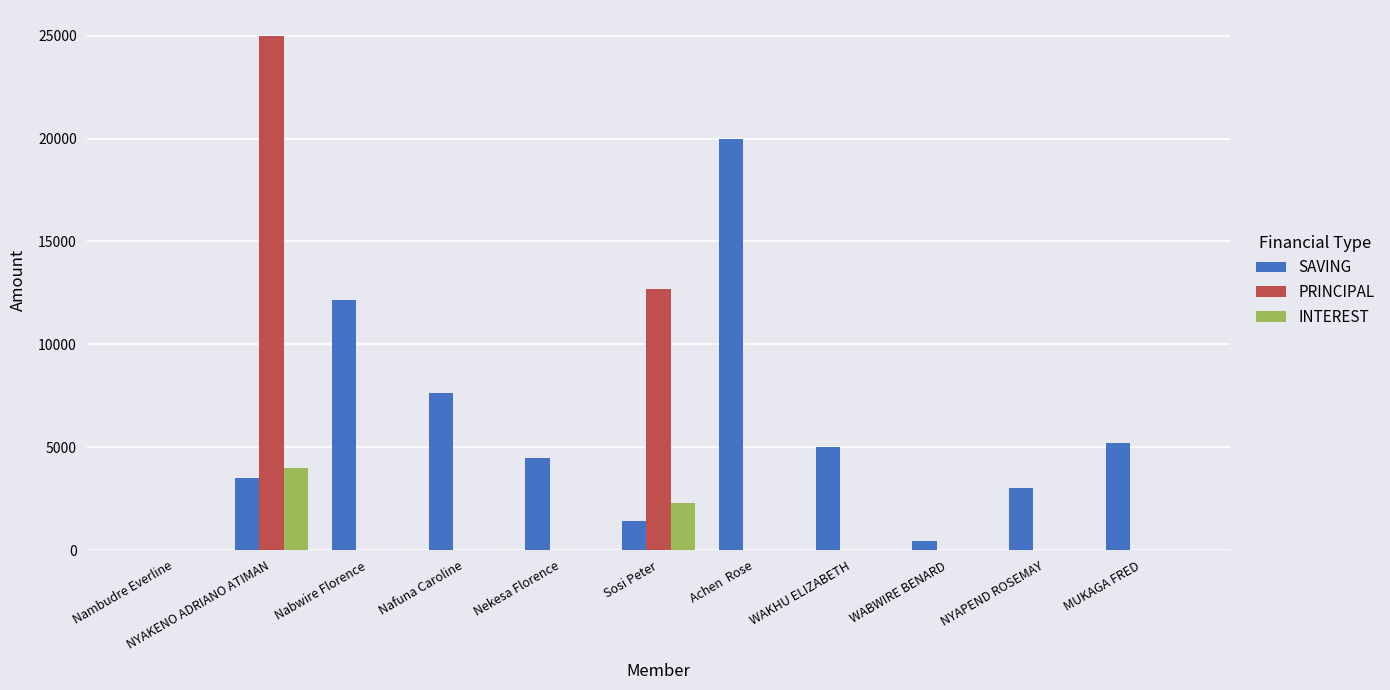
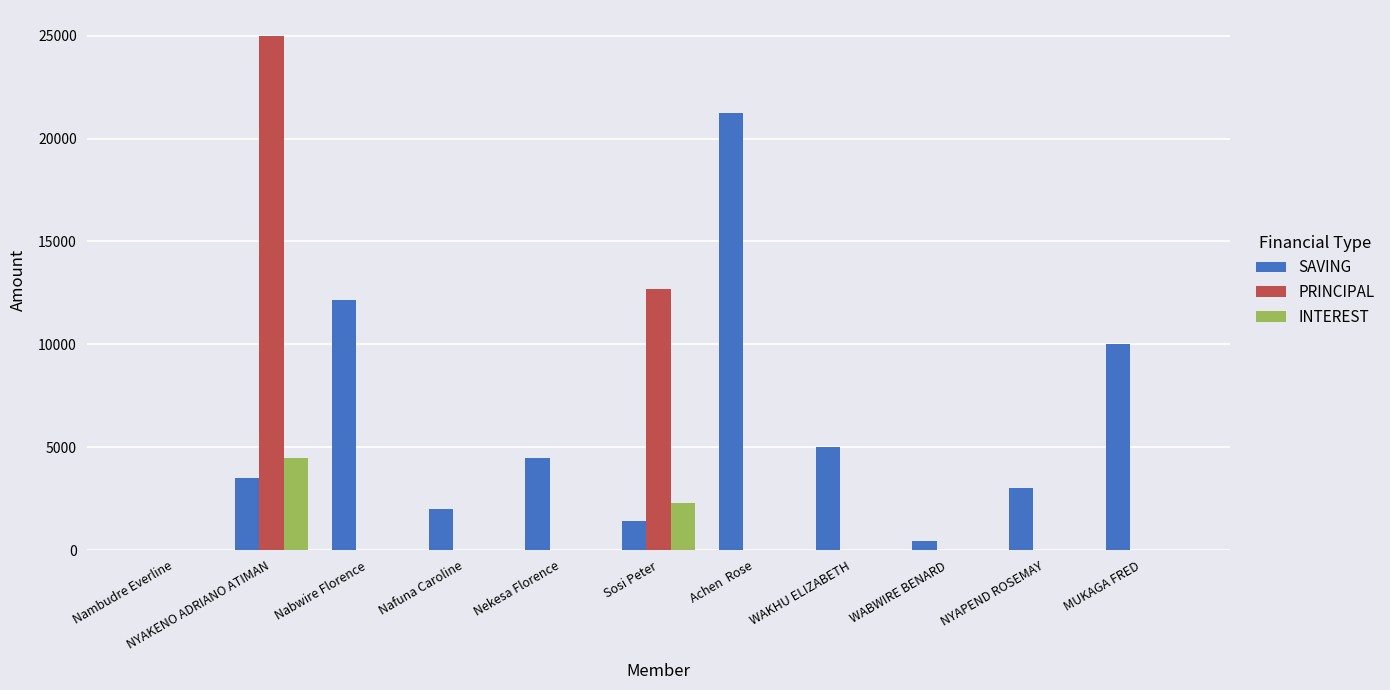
  {
    "SAVING": {
      "Nambudre Everline": 0,
      "NYAKENO ADRIANO ATIMAN": 3500,
      "Nabwire Florence": 12100,
-     "Nafuna Caroline": 7600,
+     "Nafuna Caroline": 2000,
      "Nekesa Florence": 4500,
      "Sosi Peter": 1400,
-     "Achen Rose": 20000,
+     "Achen Rose": 21300,
      "WAKHU ELIZABETH": 5000,
      "WABWIRE BENARD": 500,
      "NYAPEND ROSEMAY": 3000,
-     "MUKAGA FRED": 5200
+     "MUKAGA FRED": 10000
    },
    "PRINCIPAL": {
      "Nambudre Everline": 0,
      "NYAKENO ADRIANO ATIMAN": 25000,
      "Nabwire Florence": 0,
      "Nafuna Caroline": 0,
      "Nekesa Florence": 0,
      "Sosi Peter": 12700,
      "Achen Rose": 0,
      "WAKHU ELIZABETH": 0,
      "WABWIRE BENARD": 0,
      "NYAPEND ROSEMAY": 0,
      "MUKAGA FRED": 0
    },
    "INTEREST": {
      "Nambudre Everline": 0,
-     "NYAKENO ADRIANO ATIMAN": 4000,
+     "NYAKENO ADRIANO ATIMAN": 4500,
      "Nabwire Florence": 0,
      "Nafuna Caroline": 0,
      "Nekesa Florence": 0,
      "Sosi Peter": 2300,
      "Achen Rose": 0,
      "WAKHU ELIZABETH": 0,
      "WABWIRE BENARD": 0,
      "NYAPEND ROSEMAY": 0,
      "MUKAGA FRED": 0
    }
  }
